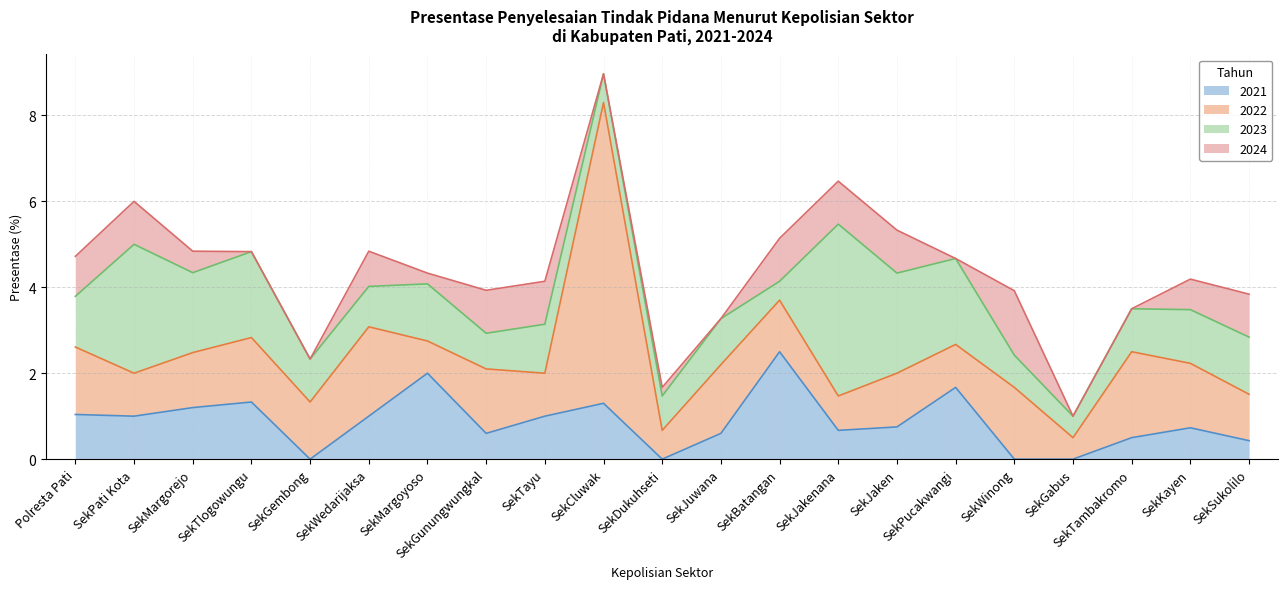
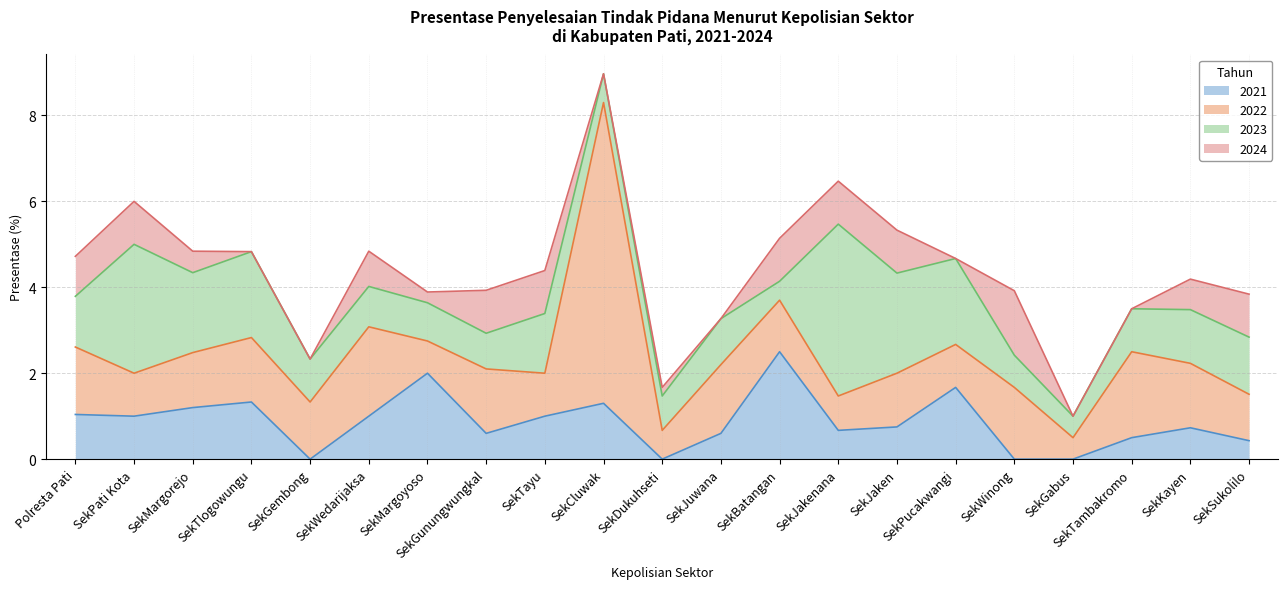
  {
    "2021": {
      "Polresta Pati": 1.0,
      "SekPati Kota": 1.0,
      "SekMargorejo": 1.2,
      "SekTlogowungu": 1.3,
      "SekGembong": 0.0,
      "SekWedarijaksa": 1.0,
      "SekMargoyoso": 2.0,
      "SekGunungwungkal": 0.6,
      "SekTayu": 1.0,
      "SekCluwak": 1.3,
      "SekDukuhseti": 0.0,
      "SekJuwana": 0.6,
      "SekBatangan": 2.5,
      "SekJakenana": 0.7,
      "SekJaken": 0.8,
      "SekPucakwangi": 1.7,
      "SekWinong": 0.0,
      "SekGabus": 0.0,
      "SekTambakromo": 0.5,
      "SekKayen": 0.7,
      "SekSukolilo": 0.4
    },
    "2023": {
      "Polresta Pati": 1.2,
      "SekPati Kota": 3.0,
      "SekMargorejo": 1.9,
      "SekWedarijaksa": 0.9,
-     "SekMargoyoso": 1.3,
+     "SekMargoyoso": 0.9,
      "SekGunungwungkal": 0.8,
-     "SekTayu": 1.1,
+     "SekTayu": 1.4,
      "SekDukuhseti": 0.8,
      "SekBatangan": 0.4,
      "SekJakenana": 4.0,
      "SekJaken": 2.3,
      "SekWinong": 0.8,
      "SekKayen": 1.3,
      "SekSukolilo": 1.3
    }
  }
